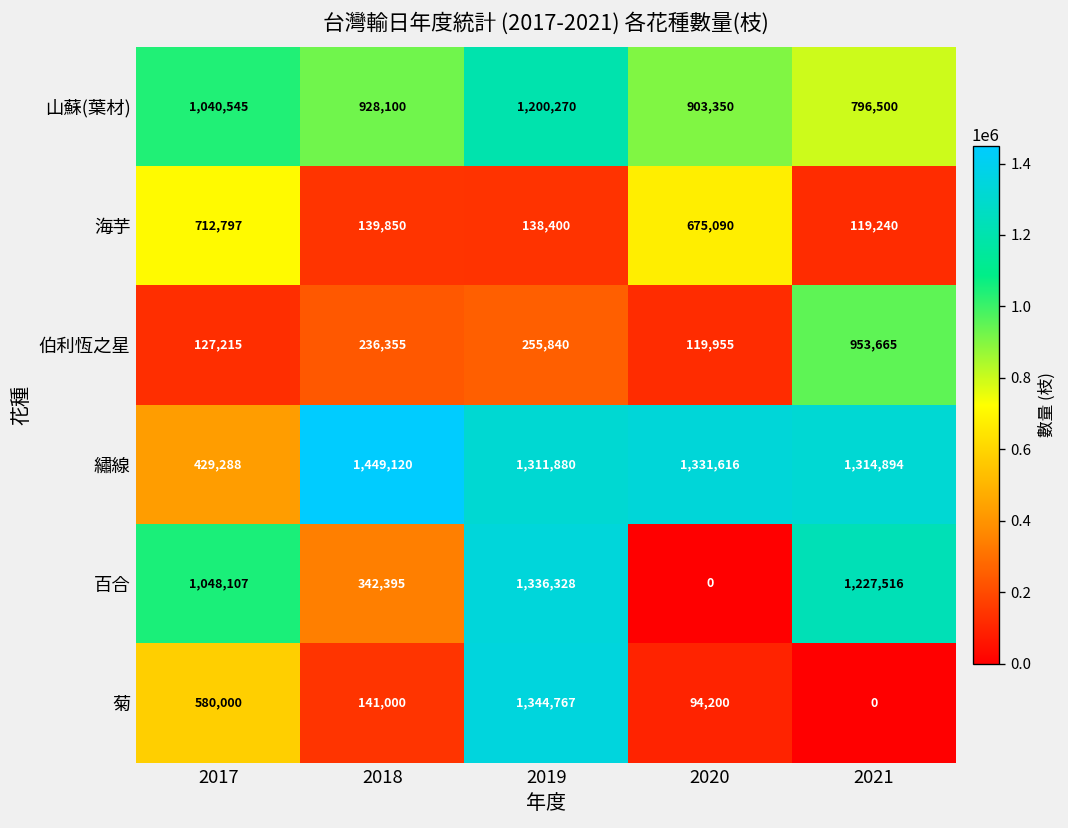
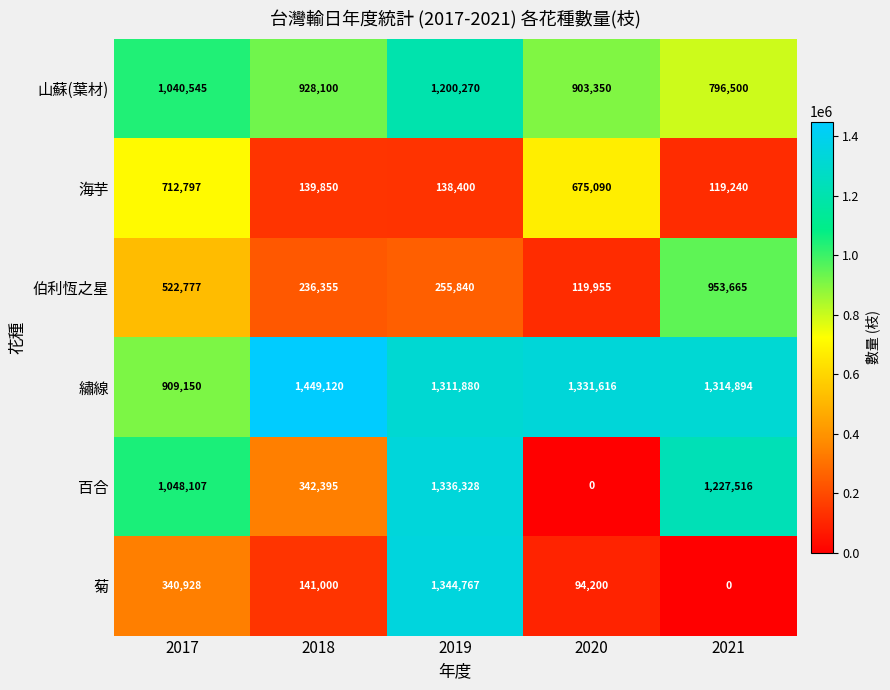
  {
    "山蘇(葉材)": {
      "2017": "1,040,545",
      "2018": "928,100",
      "2019": "1,200,270",
      "2020": "903,350",
      "2021": "796,500"
    },
    "海芋": {
      "2017": "712,797",
      "2018": "139,850",
      "2019": "138,400",
      "2020": "675,090",
      "2021": "119,240"
    },
    "伯利恆之星": {
-     "2017": "127,215",
+     "2017": "522,777",
      "2018": "236,355",
      "2019": "255,840",
      "2020": "119,955",
      "2021": "953,665"
    },
    "繡線": {
-     "2017": "429,288",
+     "2017": "909,150",
      "2018": "1,449,120",
      "2019": "1,311,880",
      "2020": "1,331,616",
      "2021": "1,314,894"
    },
    "百合": {
      "2017": "1,048,107",
      "2018": "342,395",
      "2019": "1,336,328",
      "2020": "0",
      "2021": "1,227,516"
    },
    "菊": {
-     "2017": "580,000",
+     "2017": "340,928",
      "2018": "141,000",
      "2019": "1,344,767",
      "2020": "94,200",
      "2021": "0"
    }
  }
